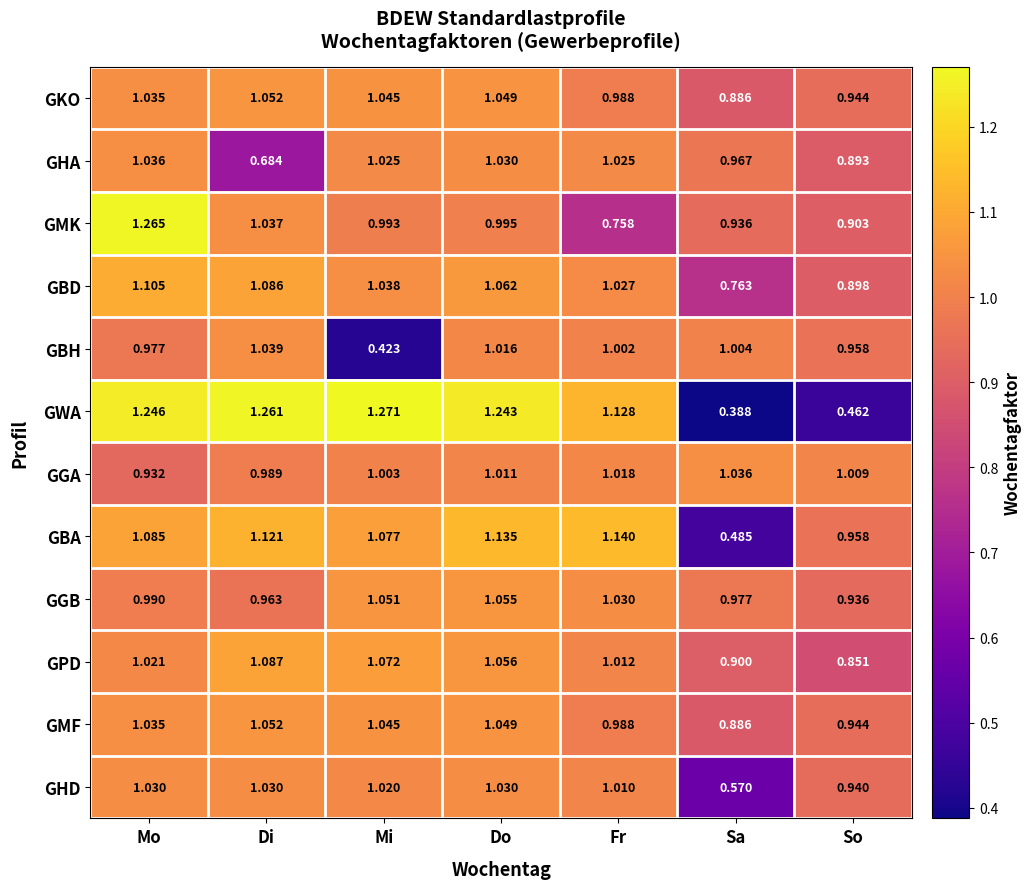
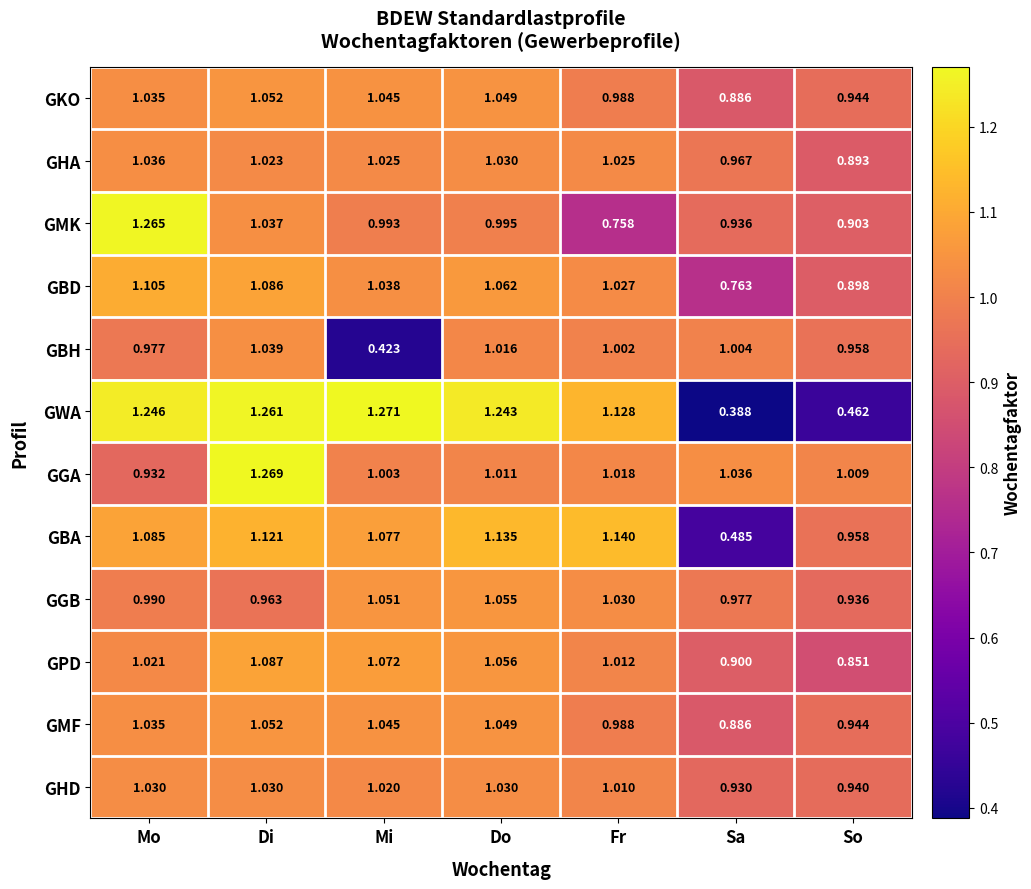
  {
    "GKO": {
      "Mo": 1.035,
      "Di": 1.052,
      "Mi": 1.045,
      "Do": 1.049,
      "Fr": 0.988,
      "Sa": 0.886,
      "So": 0.944
    },
    "GHA": {
      "Mo": 1.036,
-     "Di": 0.684,
+     "Di": 1.023,
      "Mi": 1.025,
      "Do": 1.030,
      "Fr": 1.025,
      "Sa": 0.967,
      "So": 0.893
    },
    "GMK": {
      "Mo": 1.265,
      "Di": 1.037,
      "Mi": 0.993,
      "Do": 0.995,
      "Fr": 0.758,
      "Sa": 0.936,
      "So": 0.903
    },
    "GBD": {
      "Mo": 1.105,
      "Di": 1.086,
      "Mi": 1.038,
      "Do": 1.062,
      "Fr": 1.027,
      "Sa": 0.763,
      "So": 0.898
    },
    "GBH": {
      "Mo": 0.977,
      "Di": 1.039,
      "Mi": 0.423,
      "Do": 1.016,
      "Fr": 1.002,
      "Sa": 1.004,
      "So": 0.958
    },
    "GWA": {
      "Mo": 1.246,
      "Di": 1.261,
      "Mi": 1.271,
      "Do": 1.243,
      "Fr": 1.128,
      "Sa": 0.388,
      "So": 0.462
    },
    "GGA": {
      "Mo": 0.932,
-     "Di": 0.989,
+     "Di": 1.269,
      "Mi": 1.003,
      "Do": 1.011,
      "Fr": 1.018,
      "Sa": 1.036,
      "So": 1.009
    },
    "GBA": {
      "Mo": 1.085,
      "Di": 1.121,
      "Mi": 1.077,
      "Do": 1.135,
      "Fr": 1.140,
      "Sa": 0.485,
      "So": 0.958
    },
    "GGB": {
      "Mo": 0.990,
      "Di": 0.963,
      "Mi": 1.051,
      "Do": 1.055,
      "Fr": 1.030,
      "Sa": 0.977,
      "So": 0.936
    },
    "GPD": {
      "Mo": 1.021,
      "Di": 1.087,
      "Mi": 1.072,
      "Do": 1.056,
      "Fr": 1.012,
      "Sa": 0.900,
      "So": 0.851
    },
    "GMF": {
      "Mo": 1.035,
      "Di": 1.052,
      "Mi": 1.045,
      "Do": 1.049,
      "Fr": 0.988,
      "Sa": 0.886,
      "So": 0.944
    },
    "GHD": {
      "Mo": 1.030,
      "Di": 1.030,
      "Mi": 1.020,
      "Do": 1.030,
      "Fr": 1.010,
-     "Sa": 0.570,
+     "Sa": 0.930,
      "So": 0.940
    }
  }
